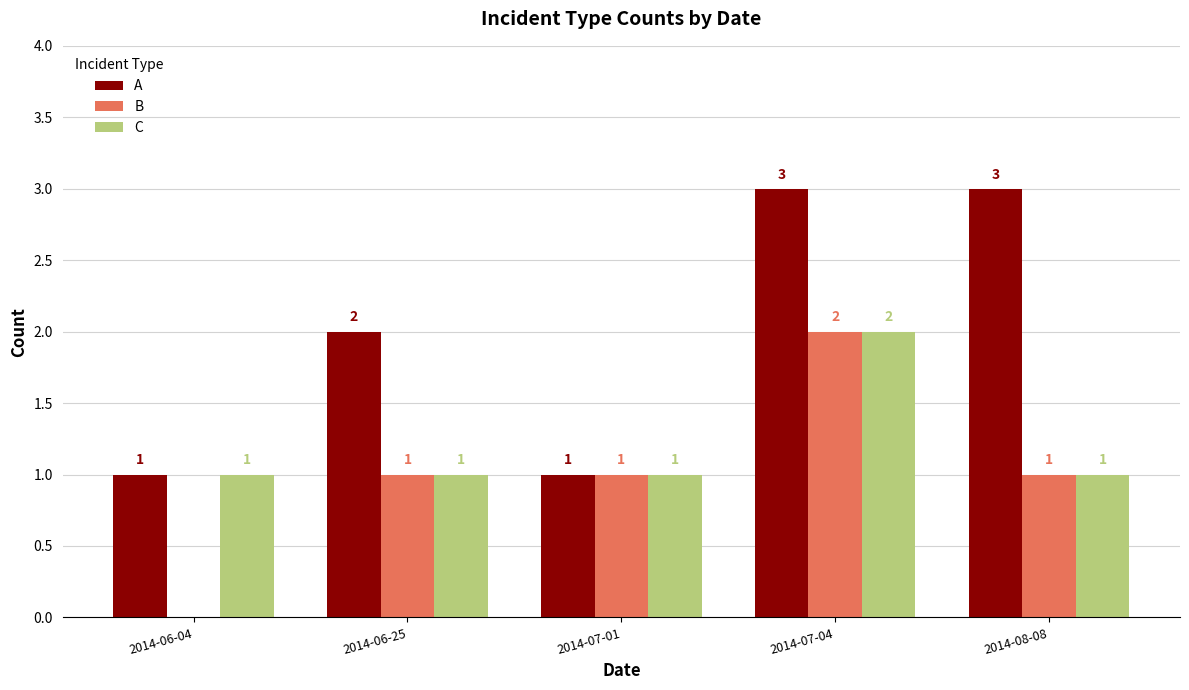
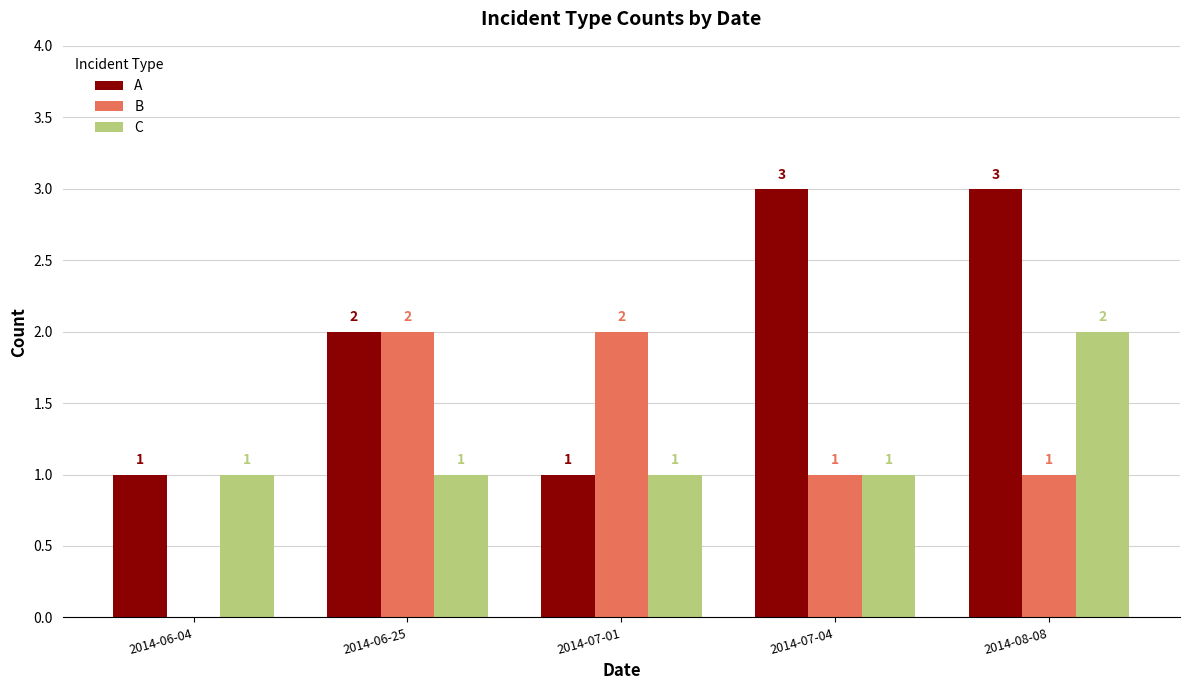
  {
    "A": {
      "2014-06-04": 1,
      "2014-06-25": 2,
      "2014-07-01": 1,
      "2014-07-04": 3,
      "2014-08-08": 3
    },
    "B": {
-     "2014-06-25": 1,
-     "2014-07-01": 1,
-     "2014-07-04": 2,
+     "2014-06-25": 2,
+     "2014-07-01": 2,
+     "2014-07-04": 1,
      "2014-08-08": 1
    },
    "C": {
      "2014-06-04": 1,
      "2014-06-25": 1,
      "2014-07-01": 1,
-     "2014-07-04": 2,
-     "2014-08-08": 1
+     "2014-07-04": 1,
+     "2014-08-08": 2
    }
  }
